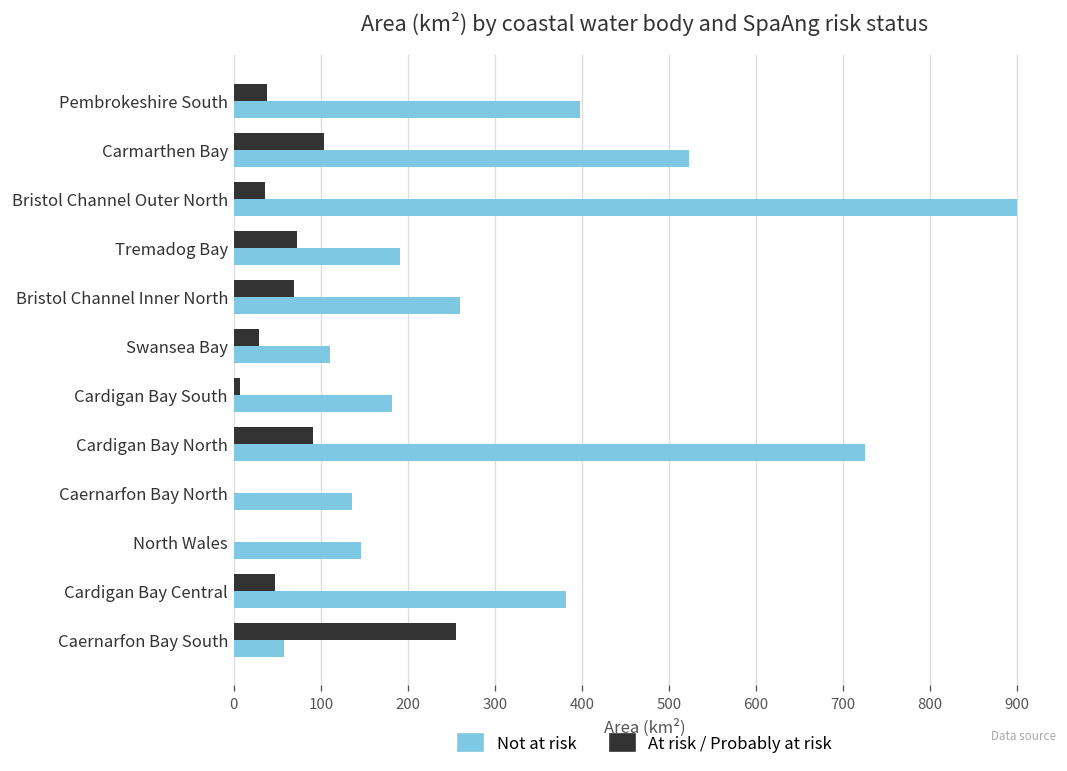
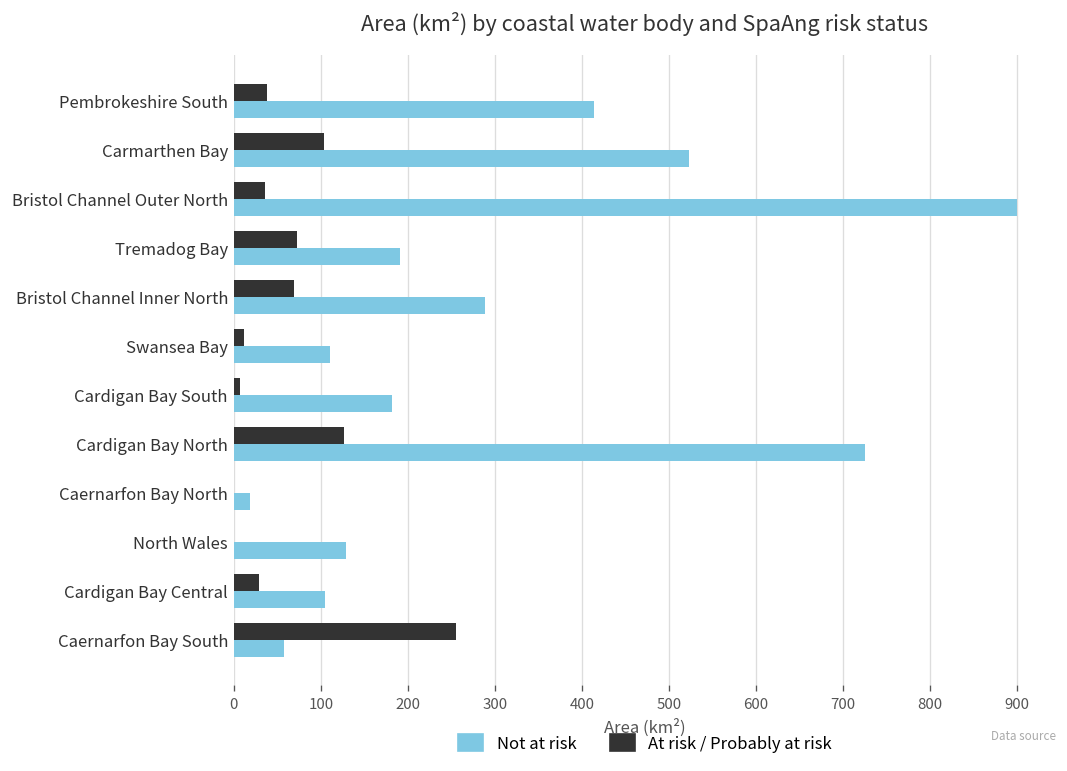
  {
    "Not at risk": {
-     "Pembrokeshire South": 400,
+     "Pembrokeshire South": 410,
      "Carmarthen Bay": 520,
      "Bristol Channel Outer North": 900,
      "Tremadog Bay": 190,
-     "Bristol Channel Inner North": 260,
+     "Bristol Channel Inner North": 290,
      "Swansea Bay": 110,
      "Cardigan Bay South": 180,
      "Cardigan Bay North": 720,
-     "Caernarfon Bay North": 140,
-     "North Wales": 150,
-     "Cardigan Bay Central": 380,
+     "Caernarfon Bay North": 20,
+     "North Wales": 130,
+     "Cardigan Bay Central": 100,
      "Caernarfon Bay South": 60
    },
    "At risk / Probably at risk": {
      "Pembrokeshire South": 40,
      "Carmarthen Bay": 100,
      "Bristol Channel Outer North": 40,
      "Tremadog Bay": 70,
      "Bristol Channel Inner North": 70,
-     "Swansea Bay": 30,
+     "Swansea Bay": 10,
      "Cardigan Bay South": 10,
-     "Cardigan Bay North": 90,
-     "Cardigan Bay Central": 50,
+     "Cardigan Bay North": 130,
+     "Cardigan Bay Central": 30,
      "Caernarfon Bay South": 260
    }
  }
